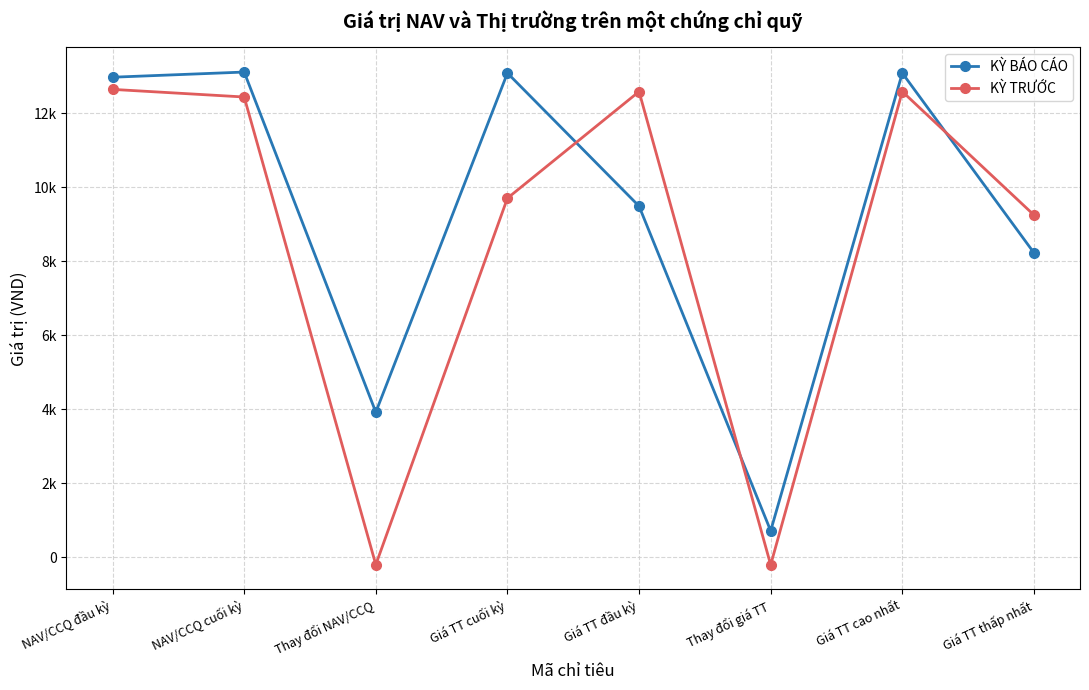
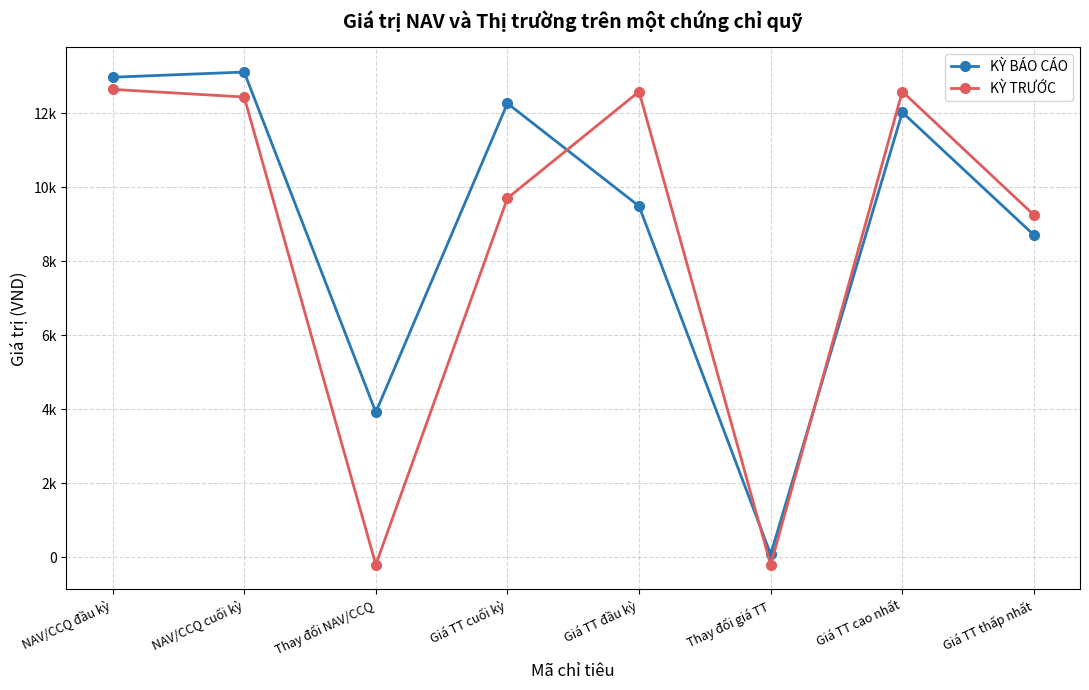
  {
    "KỲ BÁO CÁO": {
      "NAV/CCQ đầu kỳ": 13000,
      "NAV/CCQ cuối kỳ": 13100,
      "Thay đổi NAV/CCQ": 3900,
-     "Giá TT cuối kỳ": 13100,
+     "Giá TT cuối kỳ": 12300,
      "Giá TT đầu kỳ": 9500,
-     "Thay đổi giá TT": 700,
-     "Giá TT cao nhất": 13100,
-     "Giá TT thấp nhất": 8200
+     "Thay đổi giá TT": 100,
+     "Giá TT cao nhất": 12000,
+     "Giá TT thấp nhất": 8700
    },
    "KỲ TRƯỚC": {
      "NAV/CCQ đầu kỳ": 12600,
      "NAV/CCQ cuối kỳ": 12400,
      "Thay đổi NAV/CCQ": -200,
      "Giá TT cuối kỳ": 9700,
      "Giá TT đầu kỳ": 12600,
      "Thay đổi giá TT": -200,
      "Giá TT cao nhất": 12600,
      "Giá TT thấp nhất": 9300
    }
  }
